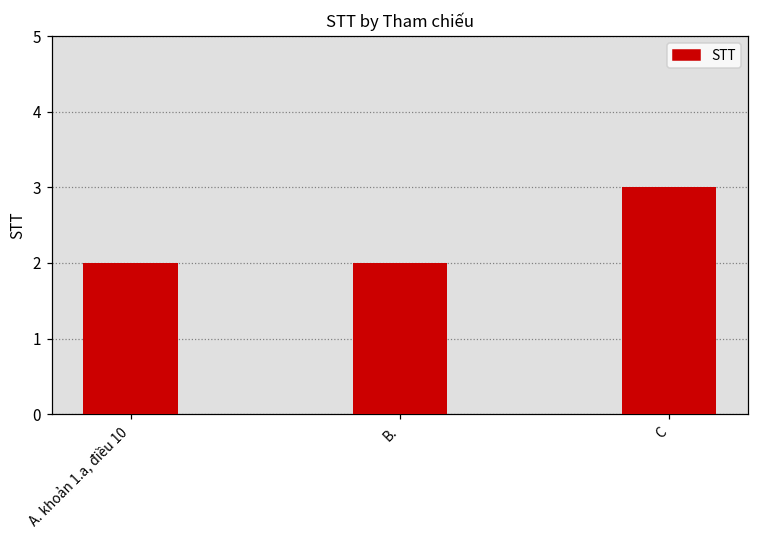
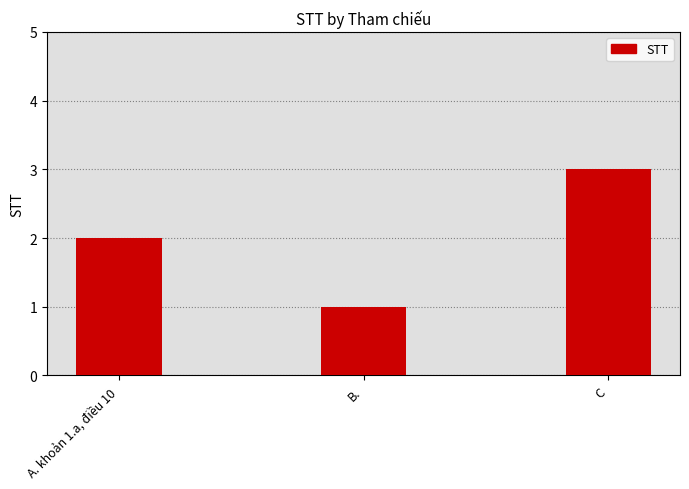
  {
    "A. khoản 1.a, điều 10": 2,
-   "B.": 2,
+   "B.": 1,
    "C": 3
  }
